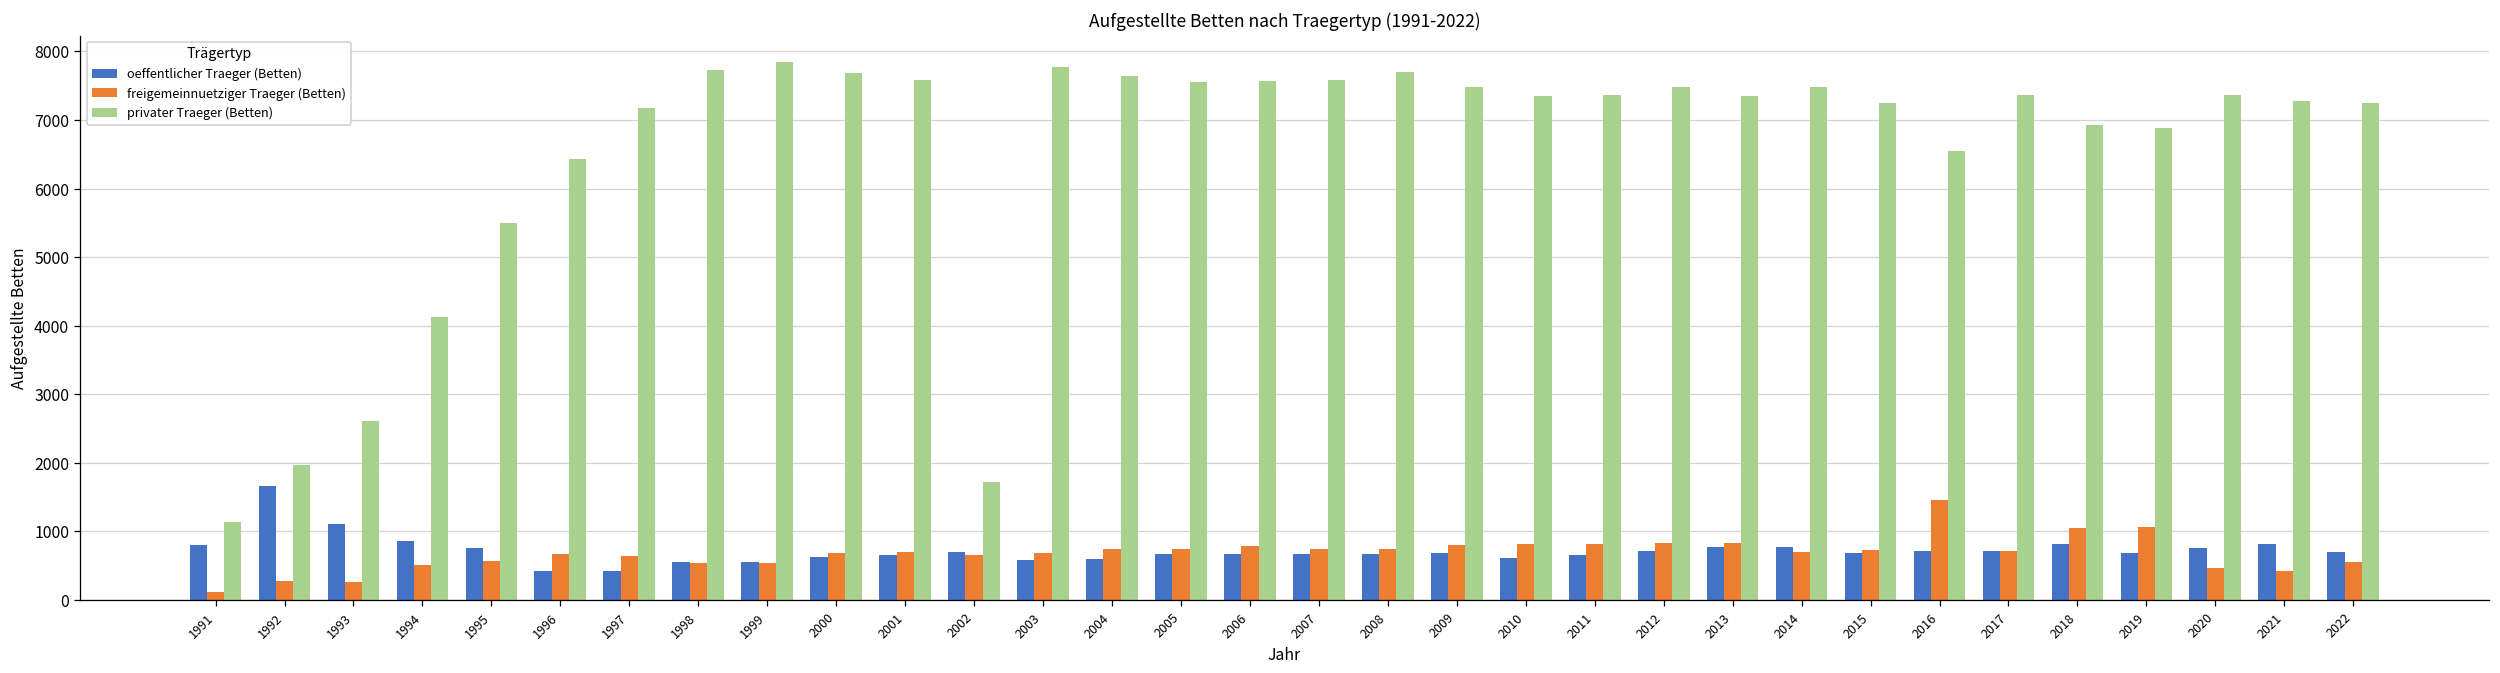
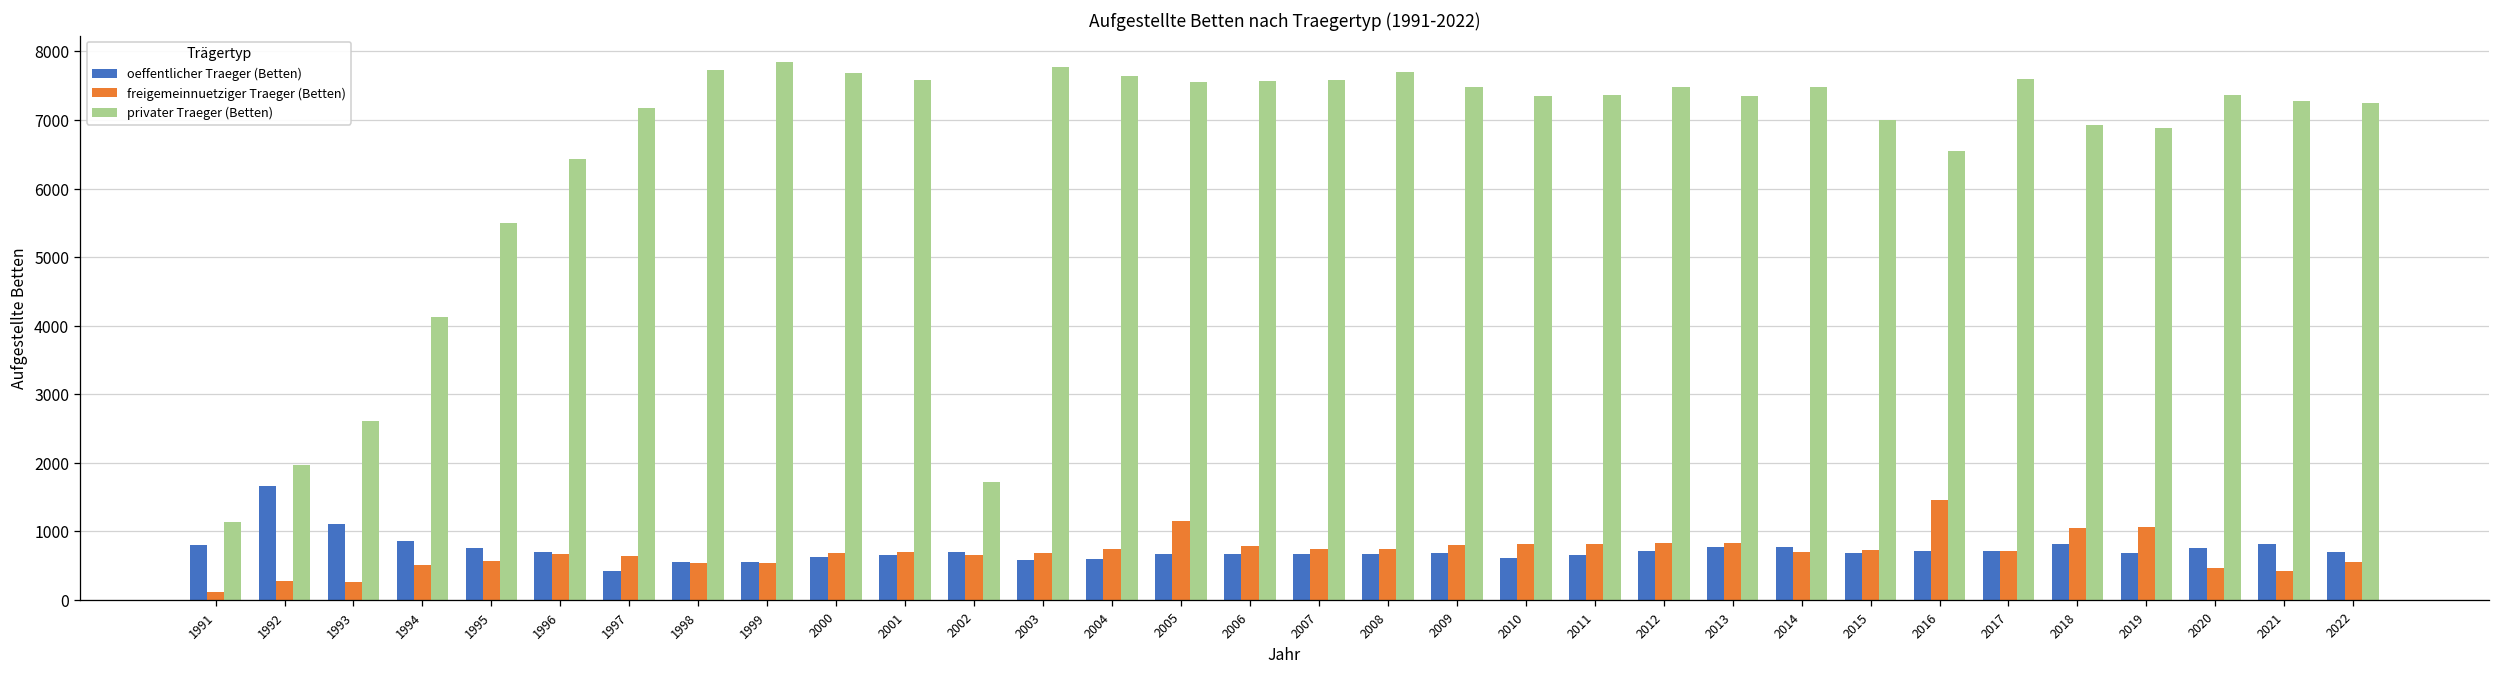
  {
    "oeffentlicher Traeger (Betten)": {
      "1991": 800,
      "1992": 1700,
      "1993": 1100,
      "1994": 900,
      "1995": 800,
-     "1996": 400,
+     "1996": 700,
      "1997": 400,
      "1998": 600,
      "1999": 600,
      "2000": 600,
      "2001": 700,
      "2002": 700,
      "2003": 600,
      "2004": 600,
      "2005": 700,
      "2006": 700,
      "2007": 700,
      "2008": 700,
      "2009": 700,
      "2010": 600,
      "2011": 700,
      "2012": 700,
      "2013": 800,
      "2014": 800,
      "2015": 700,
      "2016": 700,
      "2017": 700,
      "2018": 800,
      "2019": 700,
      "2020": 800,
      "2021": 800,
      "2022": 700
    },
    "freigemeinnuetziger Traeger (Betten)": {
      "1991": 100,
      "1992": 300,
      "1993": 300,
      "1994": 500,
      "1995": 600,
      "1996": 700,
      "1997": 600,
      "1998": 500,
      "1999": 500,
      "2000": 700,
      "2001": 700,
      "2002": 700,
      "2003": 700,
      "2004": 800,
-     "2005": 800,
+     "2005": 1200,
      "2006": 800,
      "2007": 700,
      "2008": 700,
      "2009": 800,
      "2010": 800,
      "2011": 800,
      "2012": 800,
      "2013": 800,
      "2014": 700,
      "2015": 700,
      "2016": 1500,
      "2017": 700,
      "2018": 1000,
      "2019": 1100,
      "2020": 500,
      "2021": 400,
      "2022": 600
    },
    "privater Traeger (Betten)": {
      "1991": 1100,
      "1992": 2000,
      "1993": 2600,
      "1994": 4100,
      "1995": 5500,
      "1996": 6400,
      "1997": 7200,
      "1998": 7700,
      "1999": 7800,
      "2000": 7700,
      "2001": 7600,
      "2002": 1700,
      "2003": 7800,
      "2004": 7600,
      "2005": 7600,
      "2006": 7600,
      "2007": 7600,
      "2008": 7700,
      "2009": 7500,
      "2010": 7300,
      "2011": 7400,
      "2012": 7500,
      "2013": 7400,
      "2014": 7500,
-     "2015": 7200,
+     "2015": 7000,
      "2016": 6500,
-     "2017": 7400,
+     "2017": 7600,
      "2018": 6900,
      "2019": 6900,
      "2020": 7400,
      "2021": 7300,
      "2022": 7200
    }
  }
